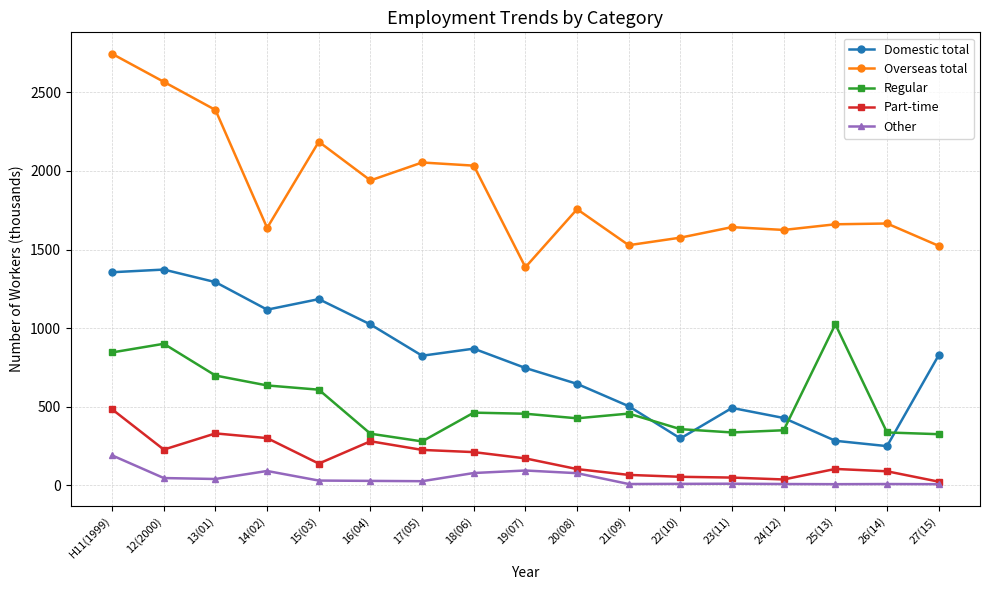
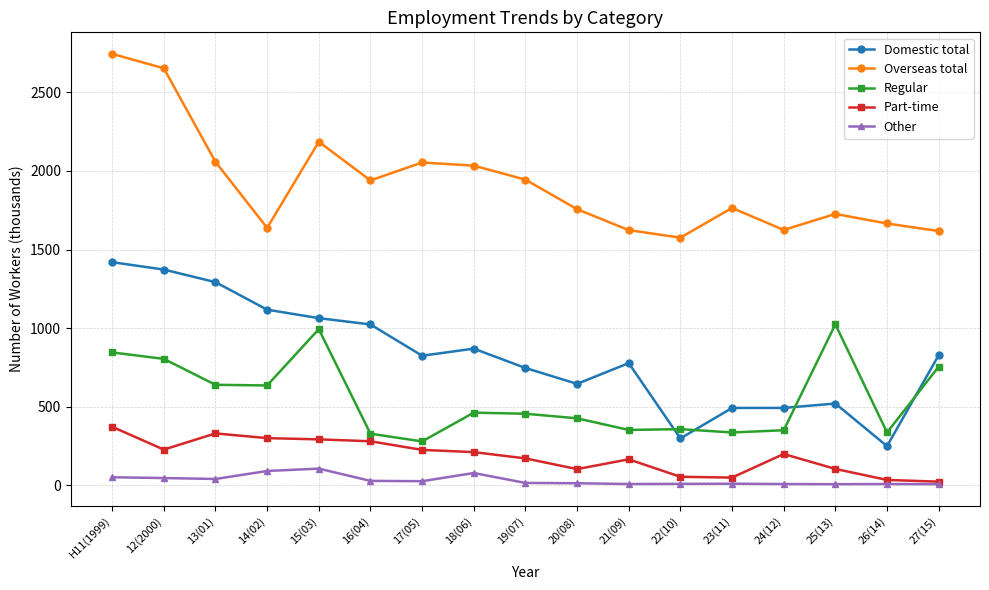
  {
    "Domestic total": {
-     "H11(1999)": 1360,
+     "H11(1999)": 1420,
      "12(2000)": 1370,
      "13(01)": 1290,
      "14(02)": 1120,
-     "15(03)": 1190,
+     "15(03)": 1060,
      "16(04)": 1020,
      "17(05)": 830,
      "18(06)": 870,
      "19(07)": 750,
      "20(08)": 650,
-     "21(09)": 500,
+     "21(09)": 780,
      "22(10)": 300,
      "23(11)": 490,
-     "24(12)": 430,
-     "25(13)": 280,
+     "24(12)": 490,
+     "25(13)": 520,
      "26(14)": 250,
      "27(15)": 830
    },
    "Overseas total": {
      "H11(1999)": 2750,
-     "12(2000)": 2570,
-     "13(01)": 2390,
+     "12(2000)": 2650,
+     "13(01)": 2060,
      "14(02)": 1640,
      "15(03)": 2190,
      "16(04)": 1940,
      "17(05)": 2050,
      "18(06)": 2030,
-     "19(07)": 1390,
+     "19(07)": 1950,
      "20(08)": 1760,
-     "21(09)": 1530,
+     "21(09)": 1620,
      "22(10)": 1580,
-     "23(11)": 1640,
+     "23(11)": 1770,
      "24(12)": 1630,
-     "25(13)": 1660,
+     "25(13)": 1730,
      "26(14)": 1670,
-     "27(15)": 1520
+     "27(15)": 1620
    },
    "Regular": {
      "H11(1999)": 850,
-     "12(2000)": 900,
-     "13(01)": 700,
+     "12(2000)": 810,
+     "13(01)": 640,
      "14(02)": 640,
-     "15(03)": 610,
+     "15(03)": 990,
      "16(04)": 330,
      "17(05)": 280,
      "18(06)": 460,
      "19(07)": 460,
      "20(08)": 430,
-     "21(09)": 460,
+     "21(09)": 350,
      "22(10)": 360,
      "23(11)": 340,
      "24(12)": 350,
      "25(13)": 1030,
      "26(14)": 340,
-     "27(15)": 330
+     "27(15)": 760
    },
    "Part-time": {
-     "H11(1999)": 480,
+     "H11(1999)": 370,
      "12(2000)": 230,
      "13(01)": 330,
      "14(02)": 300,
-     "15(03)": 140,
+     "15(03)": 290,
      "16(04)": 280,
      "17(05)": 230,
      "18(06)": 210,
      "19(07)": 170,
      "20(08)": 100,
-     "21(09)": 70,
+     "21(09)": 170,
      "22(10)": 60,
      "23(11)": 50,
-     "24(12)": 40,
+     "24(12)": 200,
      "25(13)": 110,
-     "26(14)": 90
+     "26(14)": 40
    },
    "Other": {
-     "H11(1999)": 190,
+     "H11(1999)": 50,
      "12(2000)": 50,
      "13(01)": 40,
      "14(02)": 90,
-     "15(03)": 30,
+     "15(03)": 110,
      "16(04)": 30,
      "17(05)": 30,
      "18(06)": 80,
-     "19(07)": 100,
-     "20(08)": 80,
+     "19(07)": 20,
+     "20(08)": 10,
      "21(09)": 10,
      "22(10)": 10,
      "23(11)": 10,
      "24(12)": 10,
      "25(13)": 10,
      "26(14)": 10
    }
  }
